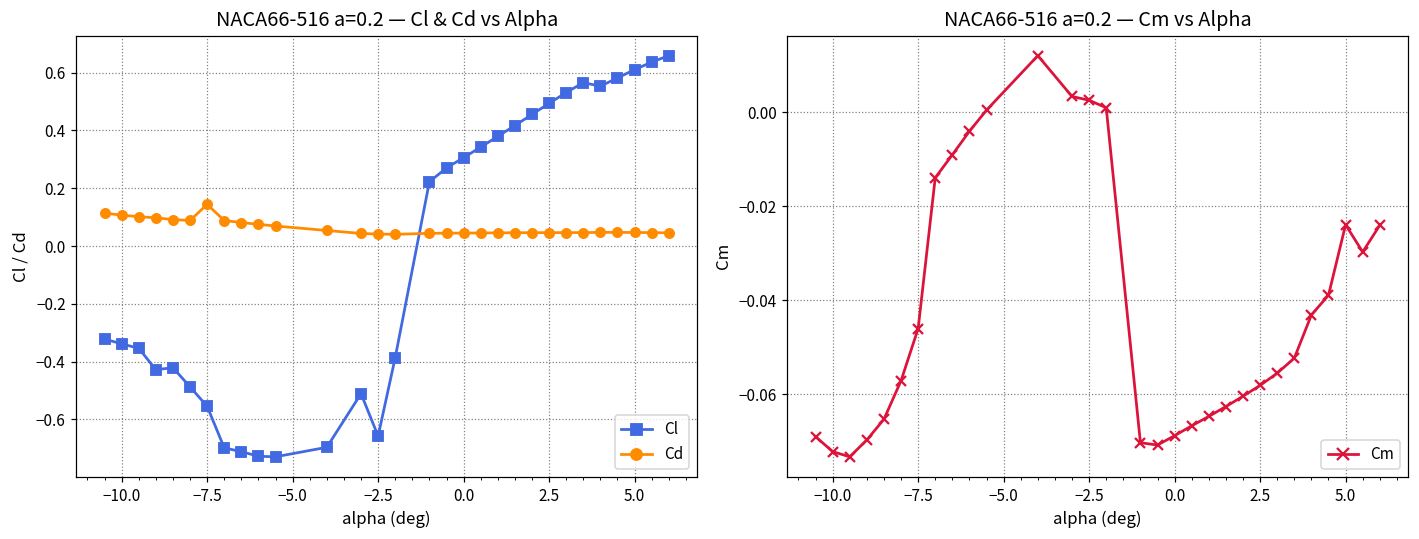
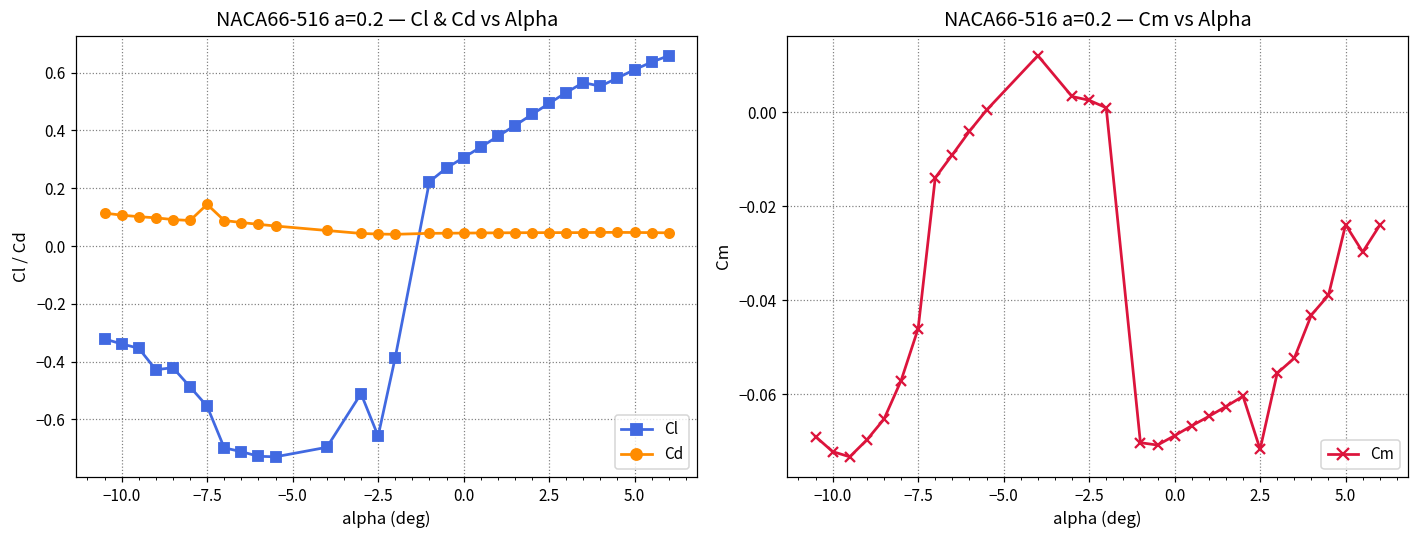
  {
    "NACA66-516 a=0.2 — Cl & Cd vs Alpha": {
      "Cl": {
        "−10.0": -0.34,
        "−7.5": -0.55,
        "−2.5": -0.66,
        "0.0": 0.31,
        "2.5": 0.49,
        "5.0": 0.61
      },
      "Cd": {
        "−10.0": 0.11,
        "−7.5": 0.14,
        "−2.5": 0.04,
        "0.0": 0.04,
        "2.5": 0.05,
        "5.0": 0.05
      }
    },
    "NACA66-516 a=0.2 — Cm vs Alpha": {
      "−10.0": -0.072,
      "−7.5": -0.046,
      "−2.5": 0.003,
      "0.0": -0.069,
-     "2.5": -0.058,
+     "2.5": -0.072,
      "5.0": -0.024
    }
  }
